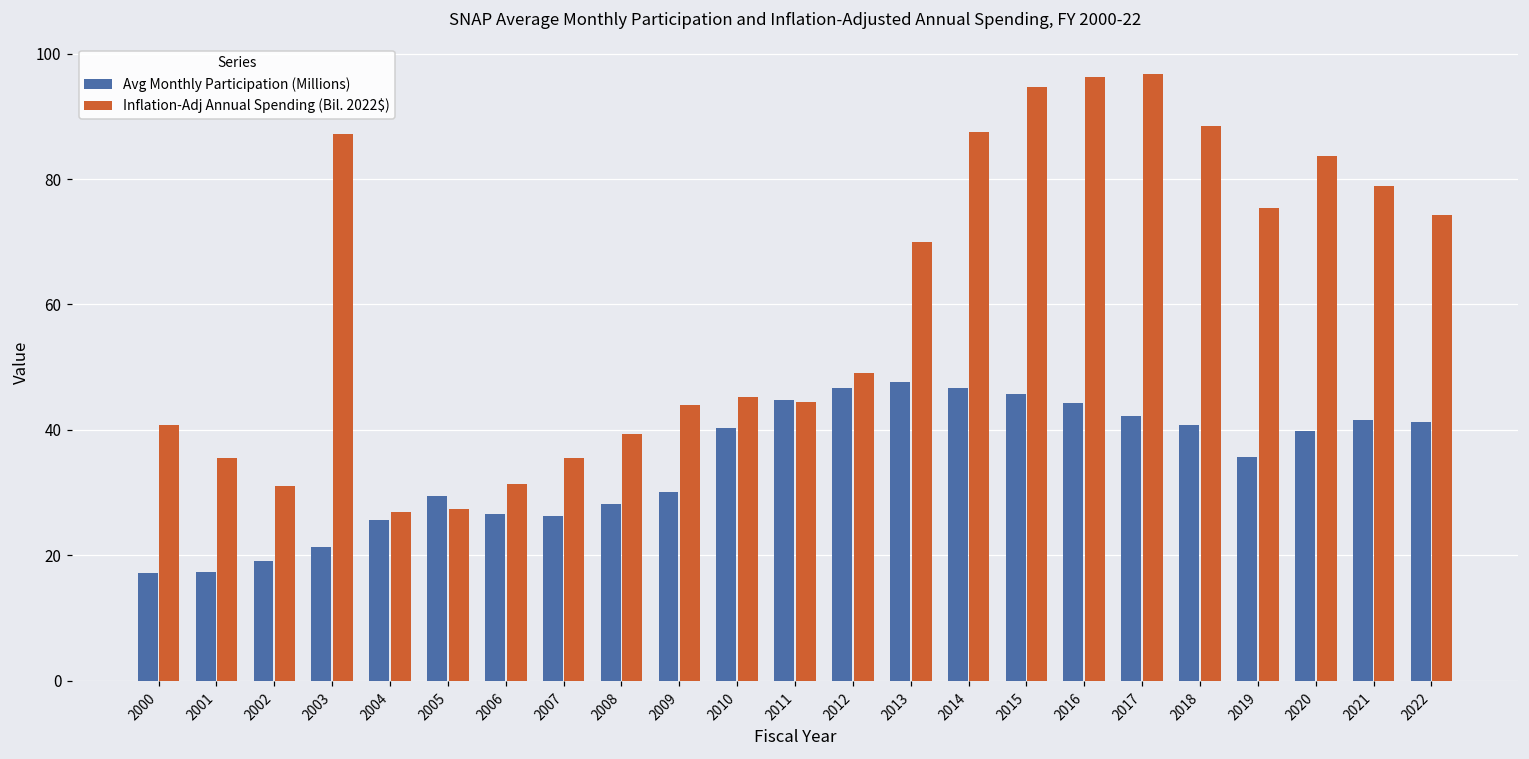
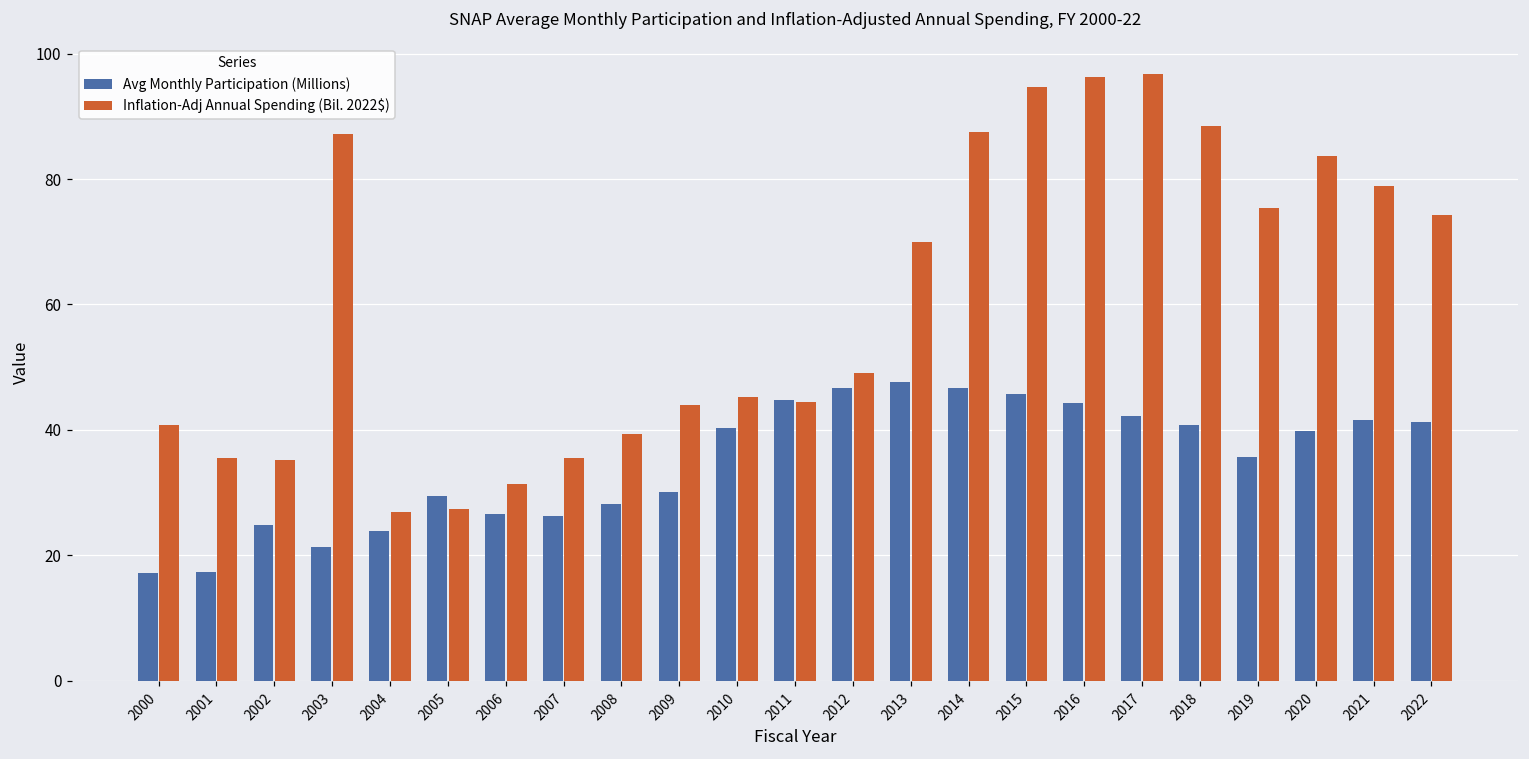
  {
    "Avg Monthly Participation (Millions)": {
      "2000": 17,
      "2001": 17,
-     "2002": 19,
+     "2002": 25,
      "2003": 21,
-     "2004": 26,
+     "2004": 24,
      "2005": 29,
      "2006": 27,
      "2007": 26,
      "2008": 28,
      "2009": 30,
      "2010": 40,
      "2011": 45,
      "2012": 47,
      "2013": 48,
      "2014": 47,
      "2015": 46,
      "2016": 44,
      "2017": 42,
      "2018": 41,
      "2019": 36,
      "2020": 40,
      "2021": 42,
      "2022": 41
    },
    "Inflation-Adj Annual Spending (Bil. 2022$)": {
      "2000": 41,
      "2001": 35,
-     "2002": 31,
+     "2002": 35,
      "2003": 87,
      "2004": 27,
      "2005": 27,
      "2006": 31,
      "2007": 35,
      "2008": 39,
      "2009": 44,
      "2010": 45,
      "2011": 44,
      "2012": 49,
      "2013": 70,
      "2014": 88,
      "2015": 95,
      "2016": 96,
      "2017": 97,
      "2018": 88,
      "2019": 75,
      "2020": 84,
      "2021": 79,
      "2022": 74
    }
  }
